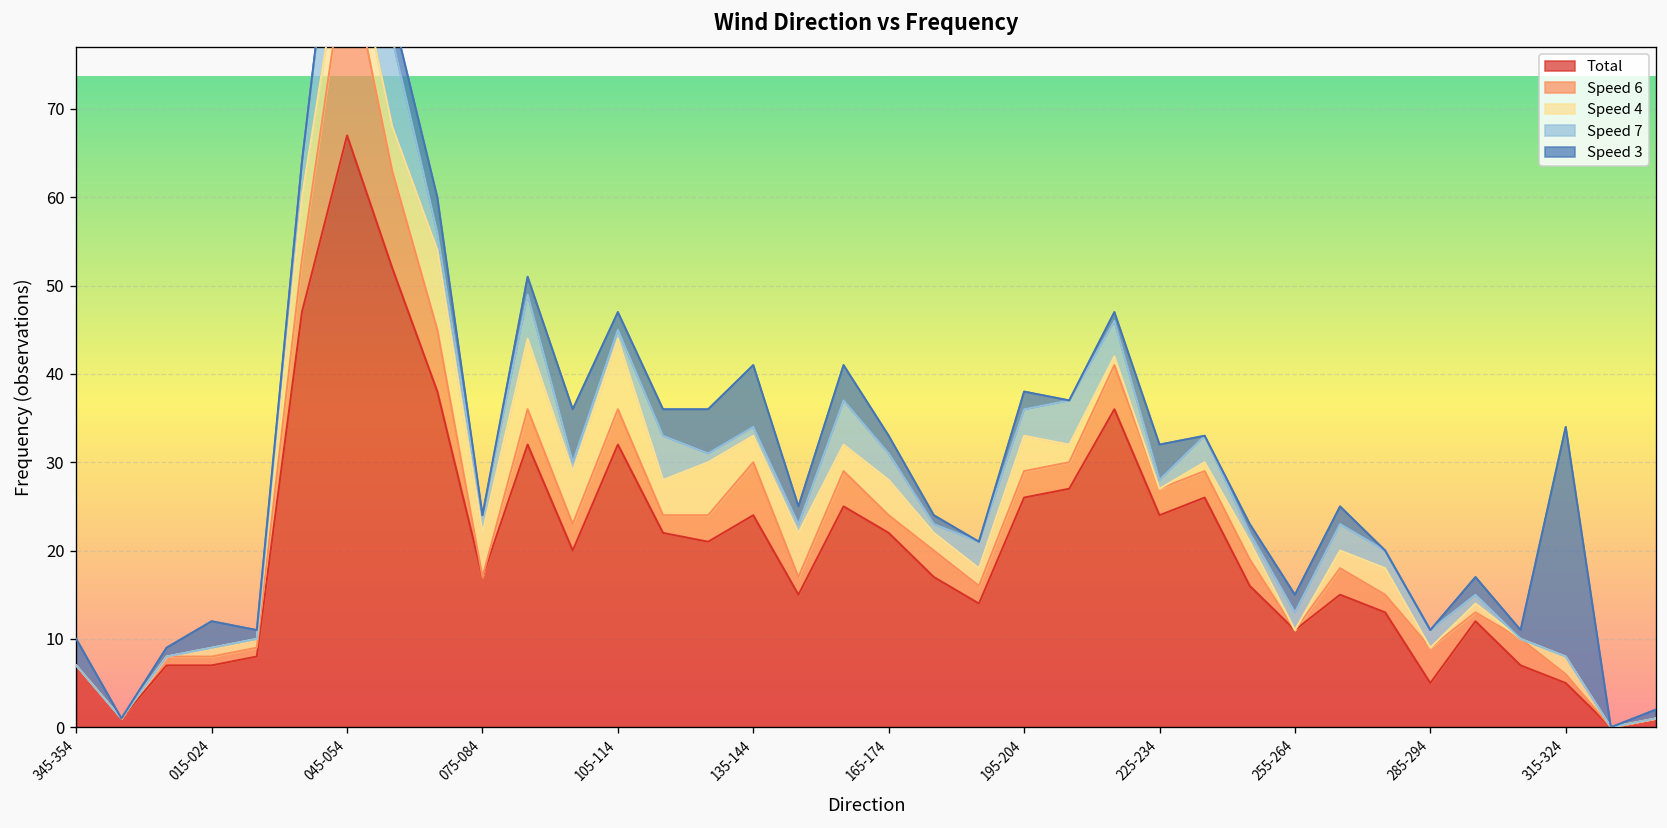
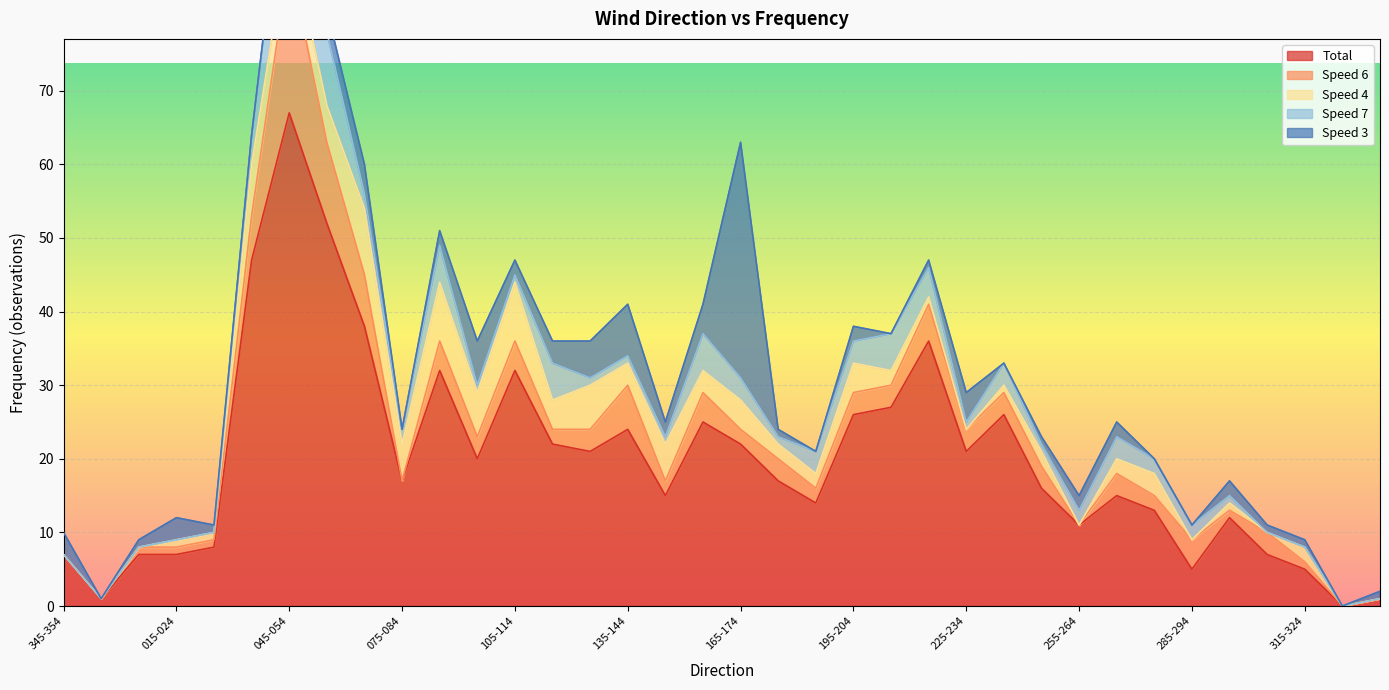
  {
    "Total": {
      "015-024": 7,
      "045-054": 67,
      "105-114": 32,
      "135-144": 24,
      "165-174": 22,
      "195-204": 26,
-     "225-234": 24,
+     "225-234": 21,
      "285-294": 5,
      "315-324": 5
    },
    "Speed 6": {
      "015-024": 1,
      "105-114": 4,
      "135-144": 6,
      "165-174": 2,
      "195-204": 3,
      "315-324": 1
    },
    "Speed 4": {
      "075-084": 5,
      "105-114": 8,
      "135-144": 3,
      "165-174": 4,
      "195-204": 4
    },
    "Speed 7": {
      "105-114": 1,
      "135-144": 1,
      "165-174": 3,
      "195-204": 3,
      "225-234": 1,
      "255-264": 2
    },
    "Speed 3": {
      "345-354": 3,
      "015-024": 3,
      "105-114": 2,
      "135-144": 7,
-     "165-174": 2,
+     "165-174": 32,
      "195-204": 2,
      "225-234": 4,
      "255-264": 2,
-     "315-324": 26
+     "315-324": 1
    }
  }
